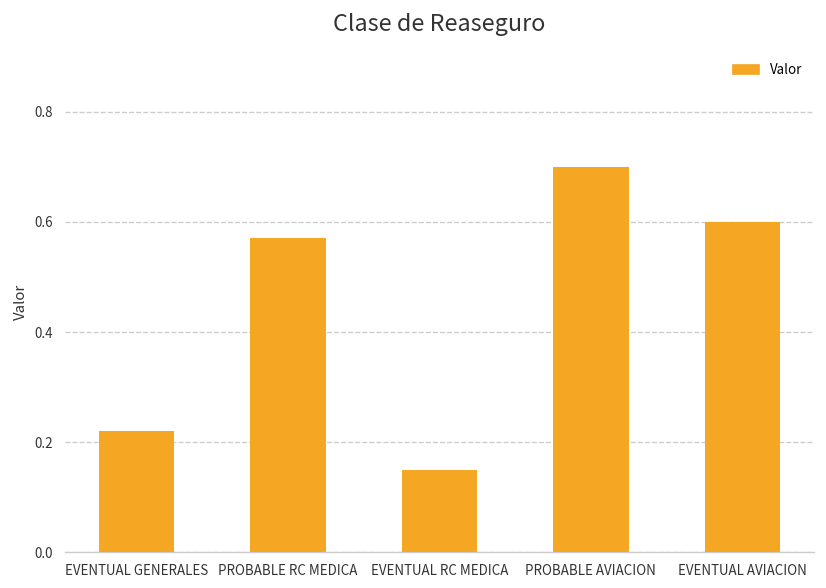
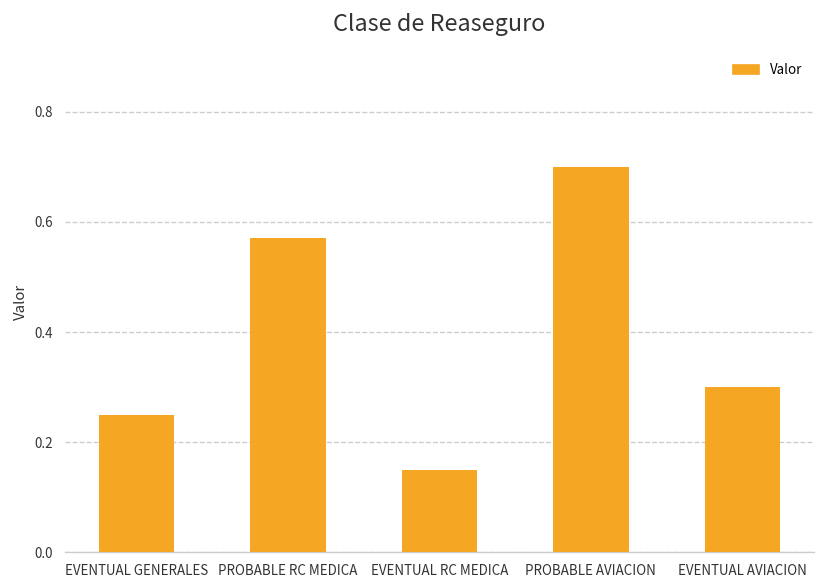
  {
-   "EVENTUAL GENERALES": 0.22,
+   "EVENTUAL GENERALES": 0.25,
    "PROBABLE RC MEDICA": 0.57,
    "EVENTUAL RC MEDICA": 0.15,
    "PROBABLE AVIACION": 0.70,
-   "EVENTUAL AVIACION": 0.6
+   "EVENTUAL AVIACION": 0.3
  }
